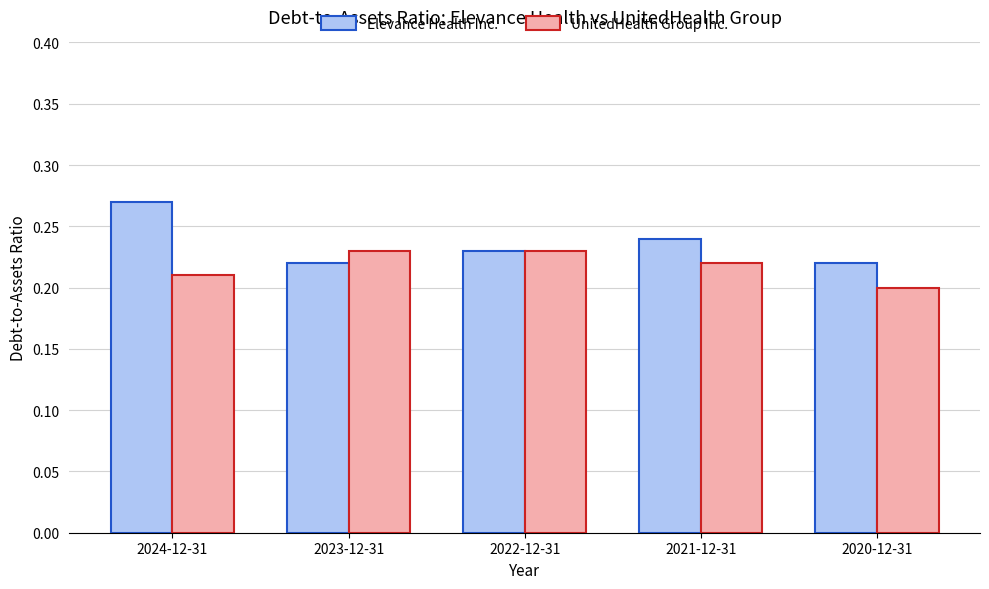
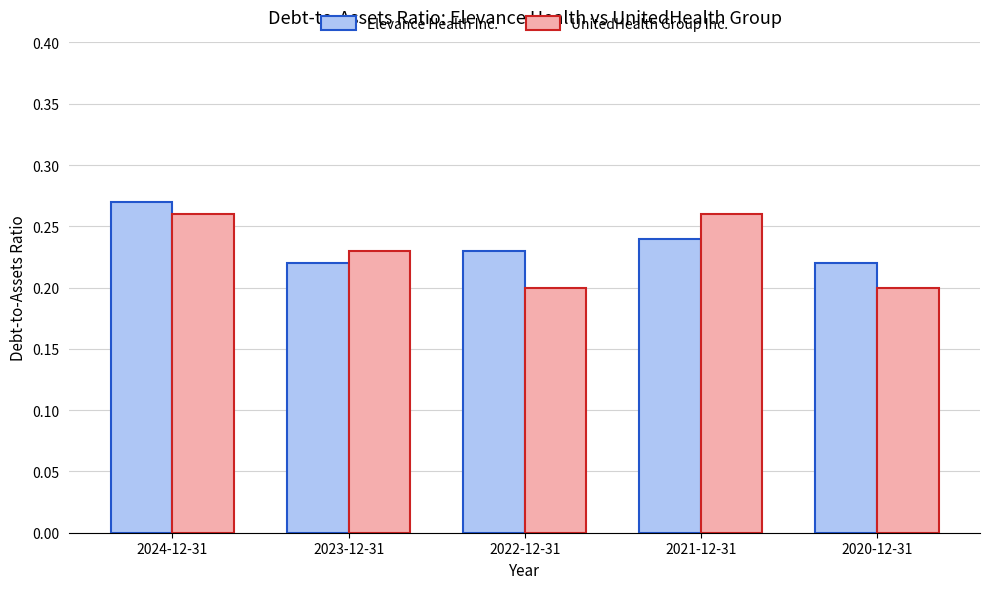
  {
    "Elevance Health Inc.": {
      "2024-12-31": 0.27,
      "2023-12-31": 0.22,
      "2022-12-31": 0.23,
      "2021-12-31": 0.24,
      "2020-12-31": 0.22
    },
    "UnitedHealth Group Inc.": {
-     "2024-12-31": 0.21,
+     "2024-12-31": 0.26,
      "2023-12-31": 0.23,
-     "2022-12-31": 0.23,
-     "2021-12-31": 0.22,
+     "2022-12-31": 0.20,
+     "2021-12-31": 0.26,
      "2020-12-31": 0.20
    }
  }
